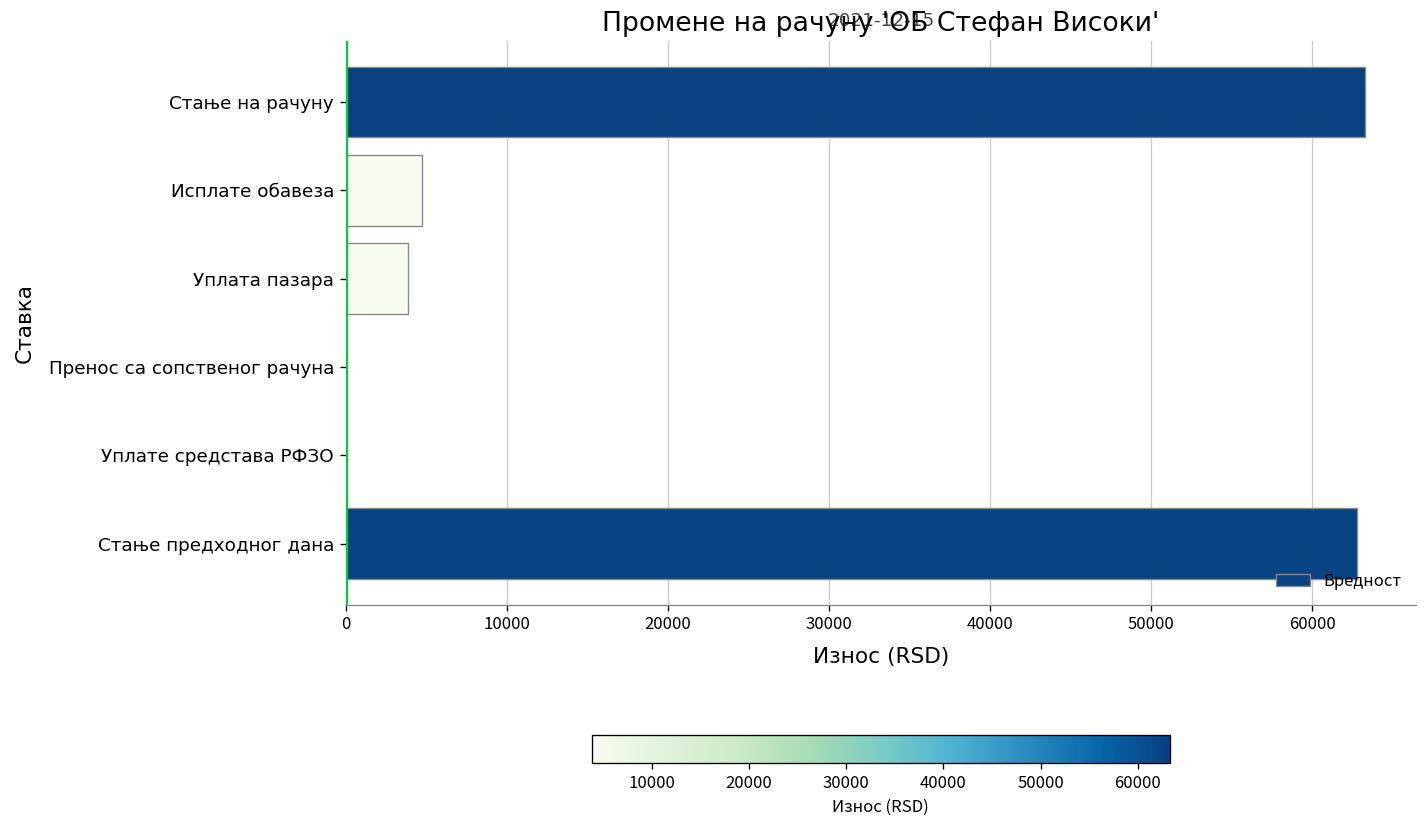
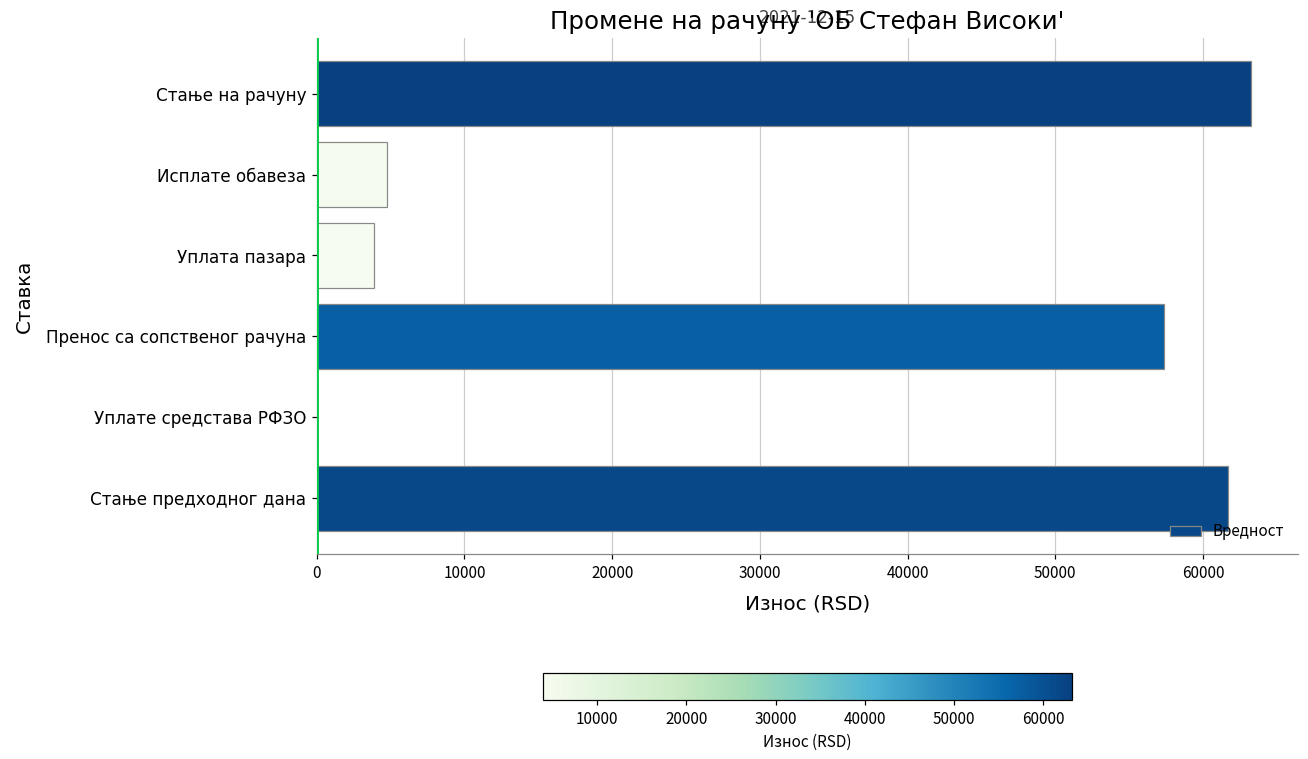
  {
    "Стање на рачуну": 63300,
    "Исплате обавеза": 4700,
    "Уплата пазара": 3900,
-   "Пренос са сопственог рачуна": 0,
+   "Пренос са сопственог рачуна": 57300,
    "Уплате средстава РФЗО": 0,
-   "Стање предходног дана": 62800
+   "Стање предходног дана": 61700
  }
